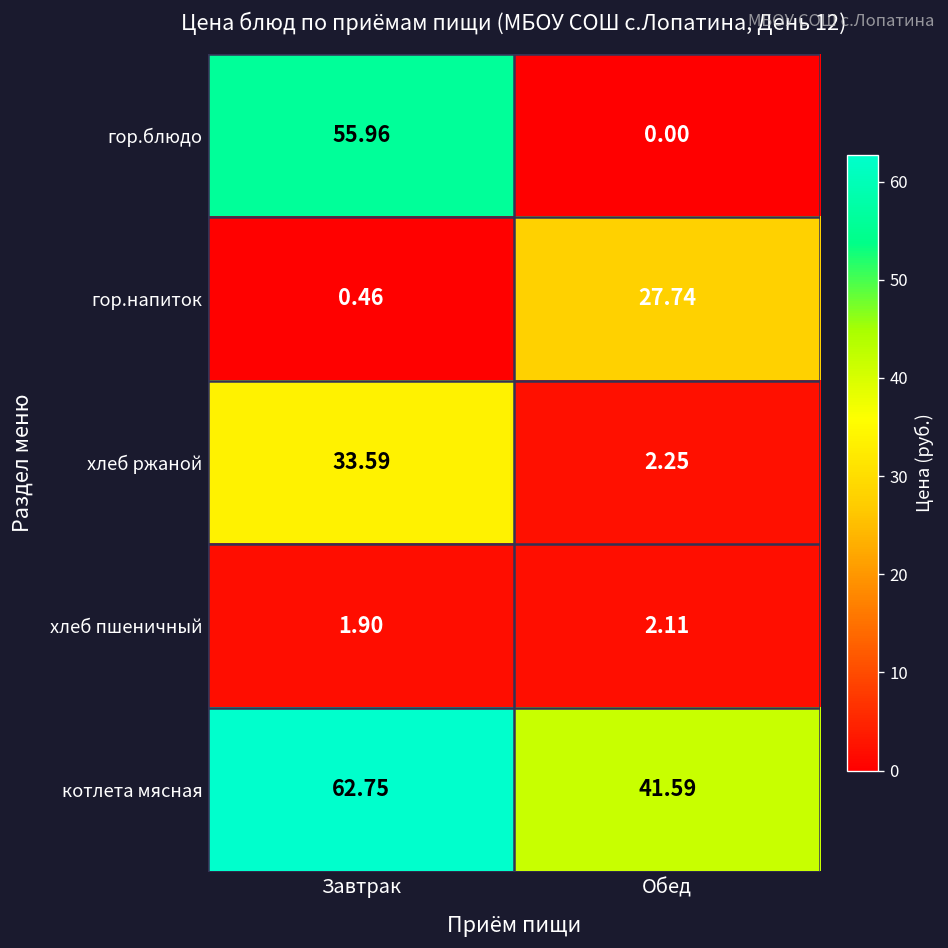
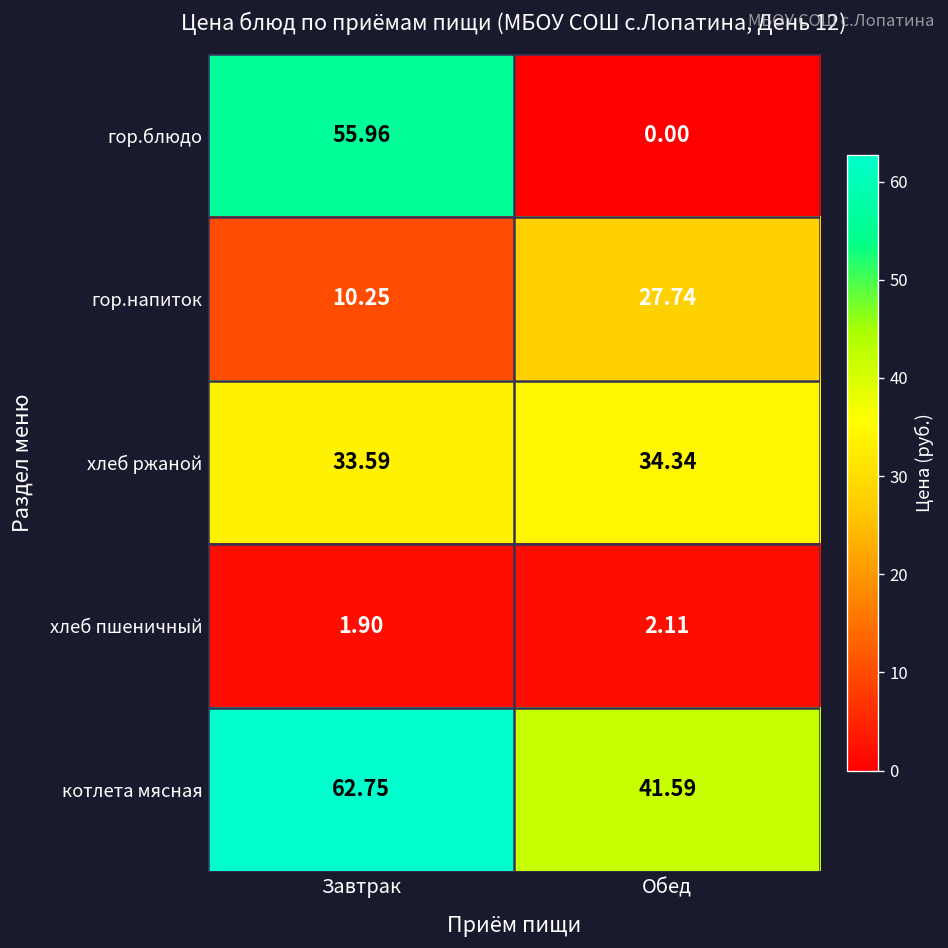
  {
    "гор.блюдо": {
      "Завтрак": 55.96,
      "Обед": 0.00
    },
    "гор.напиток": {
-     "Завтрак": 0.46,
+     "Завтрак": 10.25,
      "Обед": 27.74
    },
    "хлеб ржаной": {
      "Завтрак": 33.59,
-     "Обед": 2.25
+     "Обед": 34.34
    },
    "хлеб пшеничный": {
      "Завтрак": 1.90,
      "Обед": 2.11
    },
    "котлета мясная": {
      "Завтрак": 62.75,
      "Обед": 41.59
    }
  }
